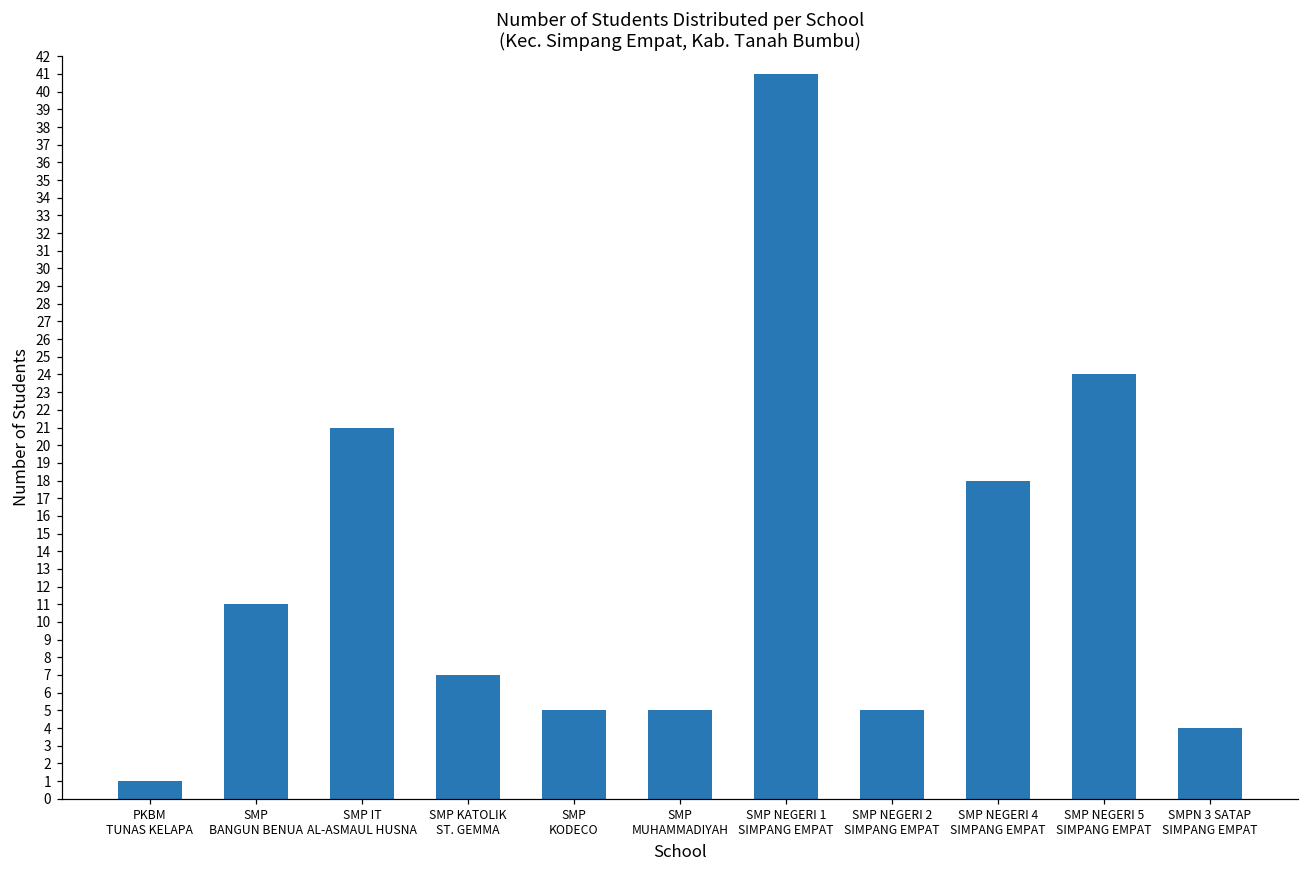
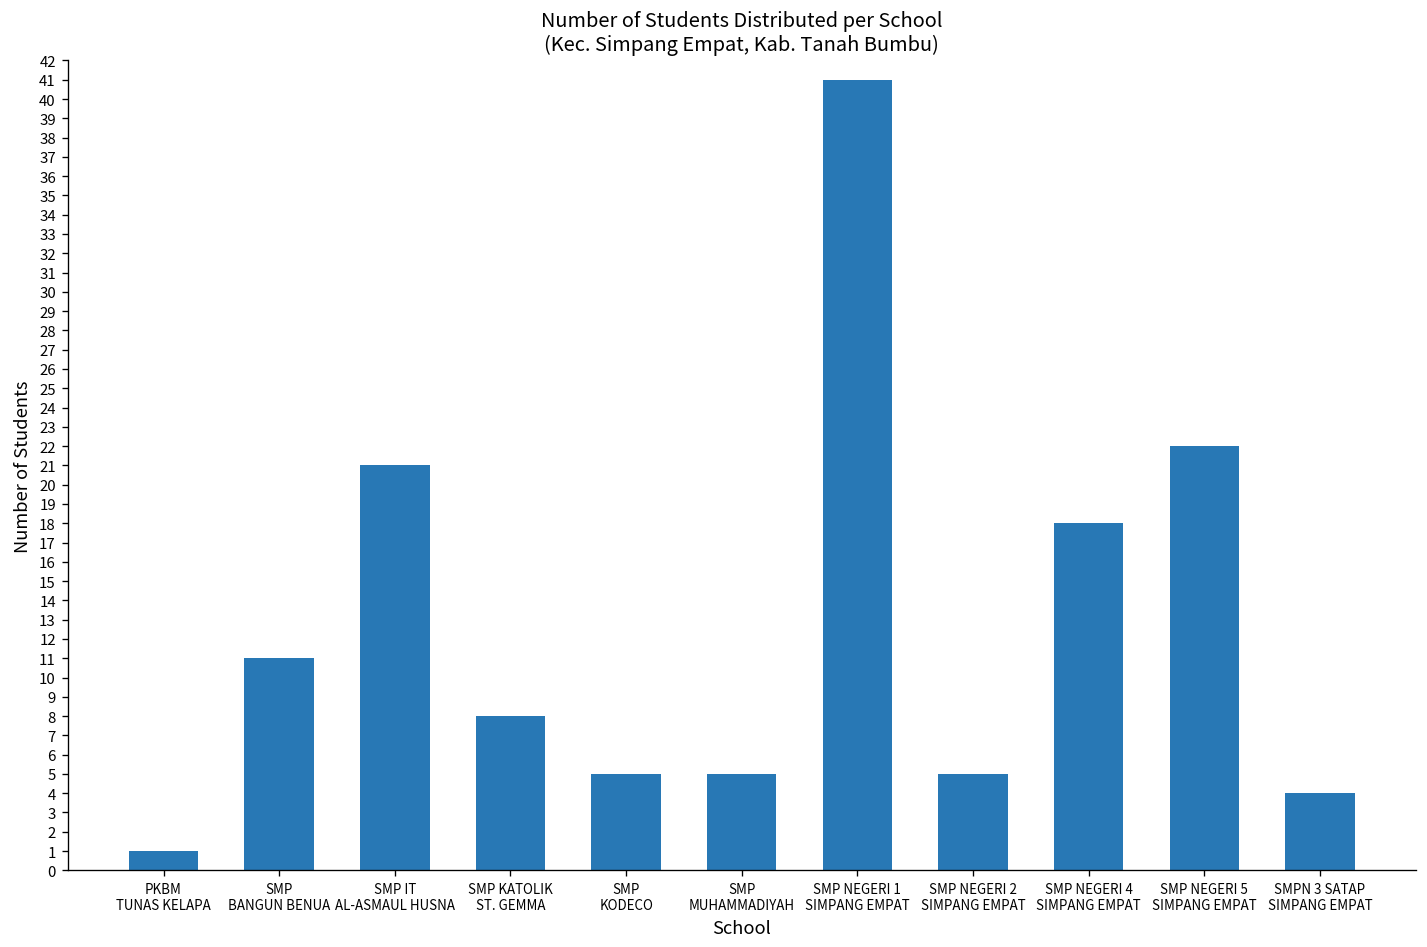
  {
    "PKBM TUNAS KELAPA": 1,
    "SMP BANGUN BENUA": 11,
    "SMP IT AL-ASMAUL HUSNA": 21,
-   "SMP KATOLIK ST. GEMMA": 7,
+   "SMP KATOLIK ST. GEMMA": 8,
    "SMP KODECO": 5,
    "SMP MUHAMMADIYAH": 5,
    "SMP NEGERI 1 SIMPANG EMPAT": 41,
    "SMP NEGERI 2 SIMPANG EMPAT": 5,
    "SMP NEGERI 4 SIMPANG EMPAT": 18,
-   "SMP NEGERI 5 SIMPANG EMPAT": 24,
+   "SMP NEGERI 5 SIMPANG EMPAT": 22,
    "SMPN 3 SATAP SIMPANG EMPAT": 4
  }
